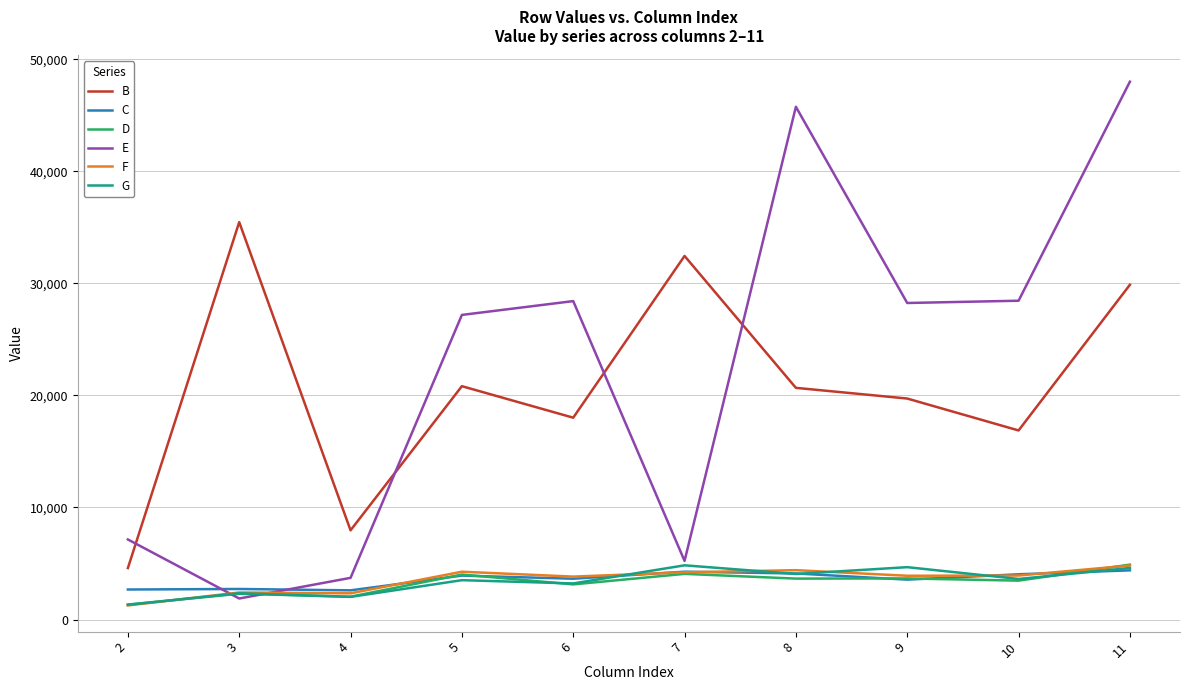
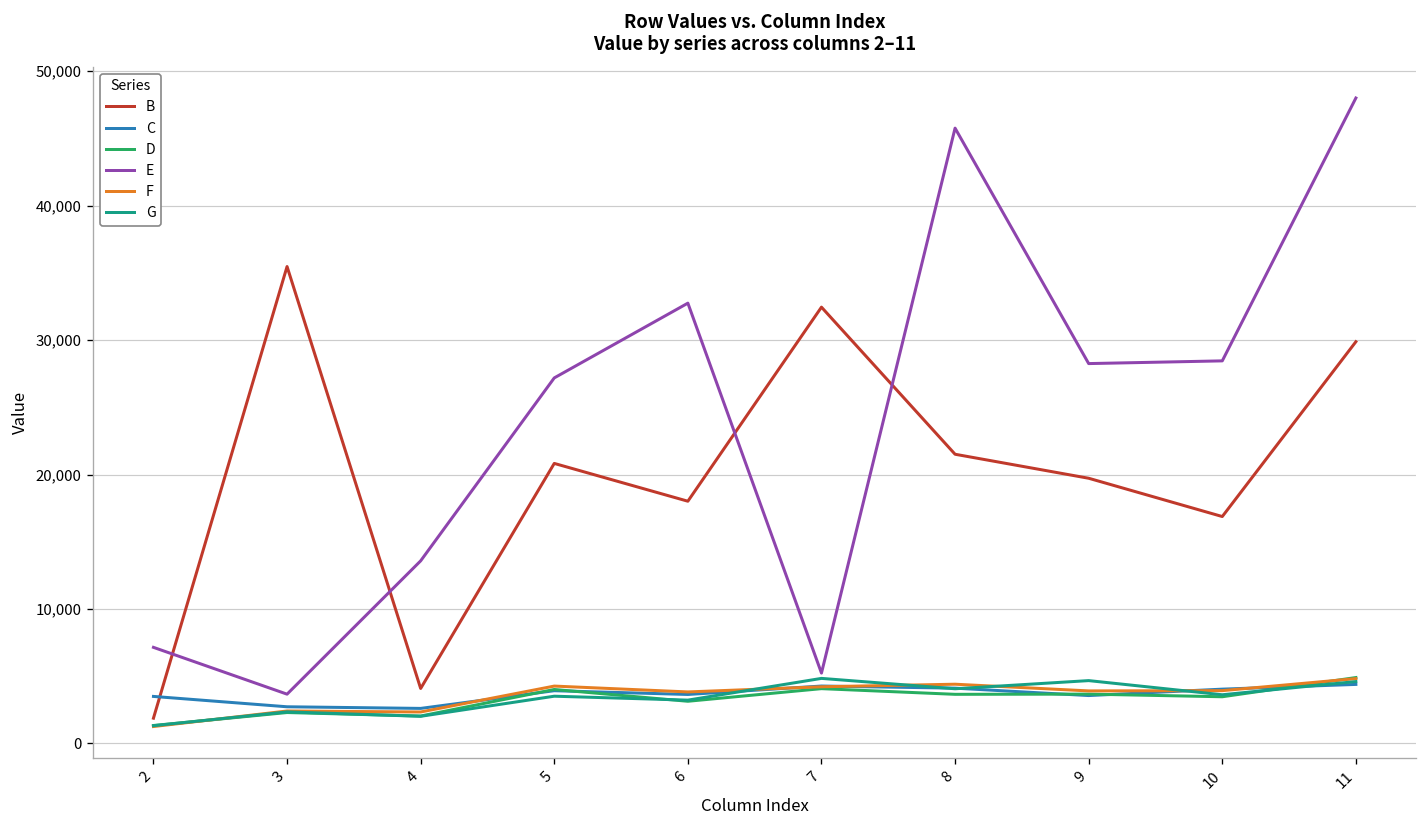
  {
    "B": {
-     "2": "4,600",
+     "2": "1,900",
      "3": "35,500",
-     "4": "8,000",
+     "4": "4,100",
      "5": "20,800",
      "6": "18,000",
      "7": "32,400",
-     "8": "20,700",
+     "8": "21,500",
      "9": "19,700",
      "10": "16,900",
      "11": "29,900"
    },
    "C": {
-     "2": "2,700",
+     "2": "3,500",
      "3": "2,700",
      "4": "2,600"
    },
    "E": {
      "2": "7,100",
-     "3": "1,900",
-     "4": "3,700",
+     "3": "3,700",
+     "4": "13,600",
      "5": "27,200",
-     "6": "28,400",
+     "6": "32,700",
      "7": "5,200",
      "8": "45,800",
      "9": "28,200",
      "10": "28,500",
      "11": "48,000"
    },
    "F": {
      "4": "2,300",
      "5": "4,300",
      "8": "4,400",
      "9": "3,900"
    }
  }
